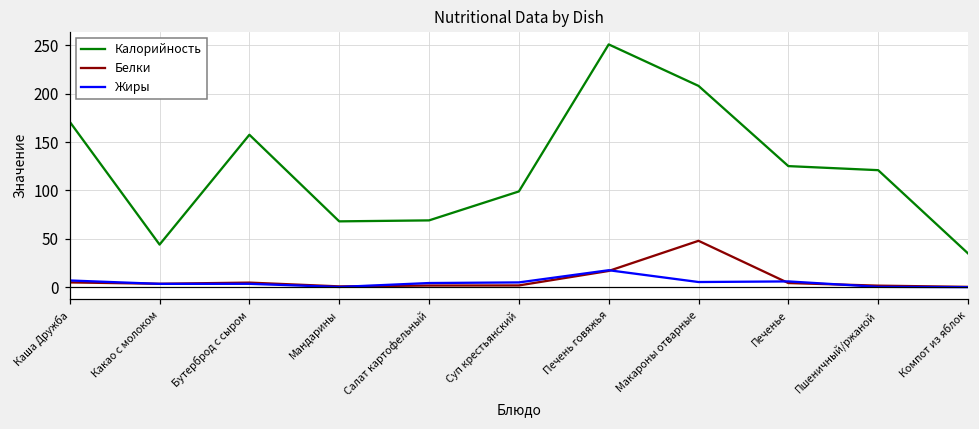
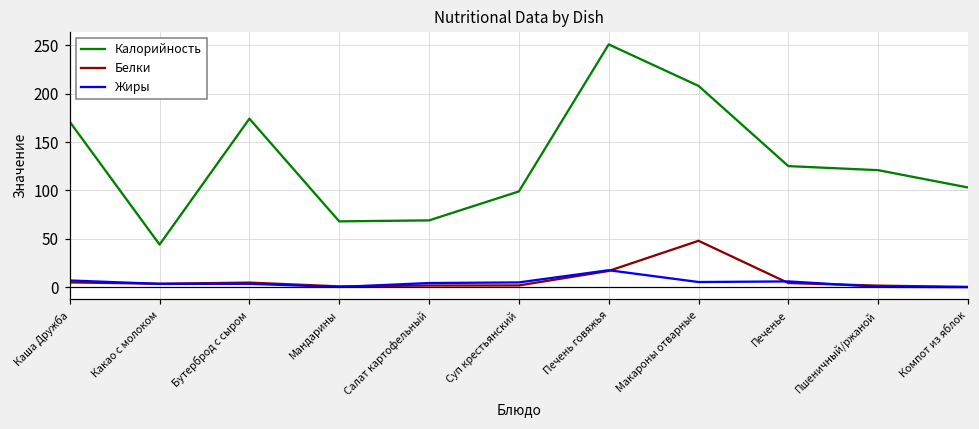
  {
    "Калорийность": {
      "Каша Дружба": 170,
      "Какао с молоком": 40,
-     "Бутерброд с сыром": 160,
+     "Бутерброд с сыром": 170,
      "Мандарины": 70,
      "Салат картофельный": 70,
      "Суп крестьянский": 100,
      "Печень говяжья": 250,
      "Макароны отварные": 210,
      "Печенье": 130,
      "Пшеничный/ржаной": 120,
-     "Компот из яблок": 30
+     "Компот из яблок": 100
    },
    "Белки": {
      "Суп крестьянский": 0,
      "Макароны отварные": 50
    },
    "Жиры": {
      "Суп крестьянский": 0,
      "Макароны отварные": 10
    }
  }
